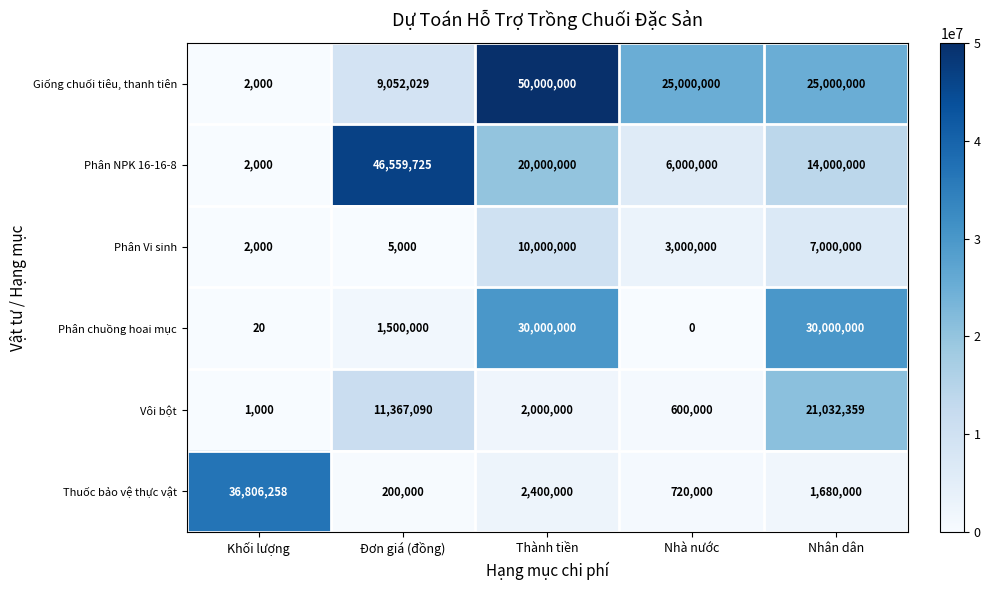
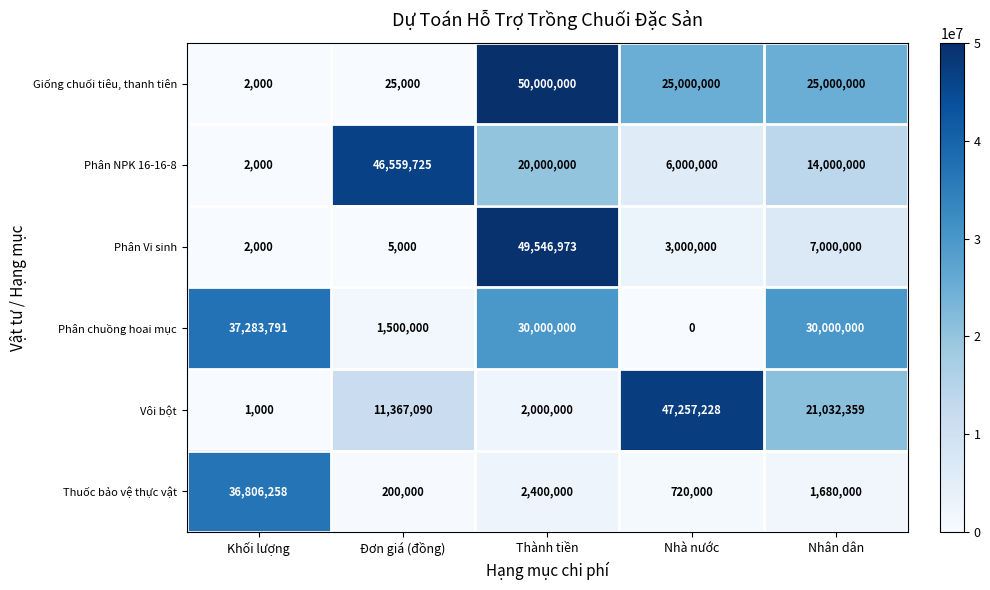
  {
    "Giống chuối tiêu, thanh tiên": {
      "Khối lượng": "2,000",
-     "Đơn giá (đồng)": "9,052,029",
+     "Đơn giá (đồng)": "25,000",
      "Thành tiền": "50,000,000",
      "Nhà nước": "25,000,000",
      "Nhân dân": "25,000,000"
    },
    "Phân NPK 16-16-8": {
      "Khối lượng": "2,000",
      "Đơn giá (đồng)": "46,559,725",
      "Thành tiền": "20,000,000",
      "Nhà nước": "6,000,000",
      "Nhân dân": "14,000,000"
    },
    "Phân Vi sinh": {
      "Khối lượng": "2,000",
      "Đơn giá (đồng)": "5,000",
-     "Thành tiền": "10,000,000",
+     "Thành tiền": "49,546,973",
      "Nhà nước": "3,000,000",
      "Nhân dân": "7,000,000"
    },
    "Phân chuồng hoai mục": {
-     "Khối lượng": "20",
+     "Khối lượng": "37,283,791",
      "Đơn giá (đồng)": "1,500,000",
      "Thành tiền": "30,000,000",
      "Nhà nước": "0",
      "Nhân dân": "30,000,000"
    },
    "Vôi bột": {
      "Khối lượng": "1,000",
      "Đơn giá (đồng)": "11,367,090",
      "Thành tiền": "2,000,000",
-     "Nhà nước": "600,000",
+     "Nhà nước": "47,257,228",
      "Nhân dân": "21,032,359"
    },
    "Thuốc bảo vệ thực vật": {
      "Khối lượng": "36,806,258",
      "Đơn giá (đồng)": "200,000",
      "Thành tiền": "2,400,000",
      "Nhà nước": "720,000",
      "Nhân dân": "1,680,000"
    }
  }
